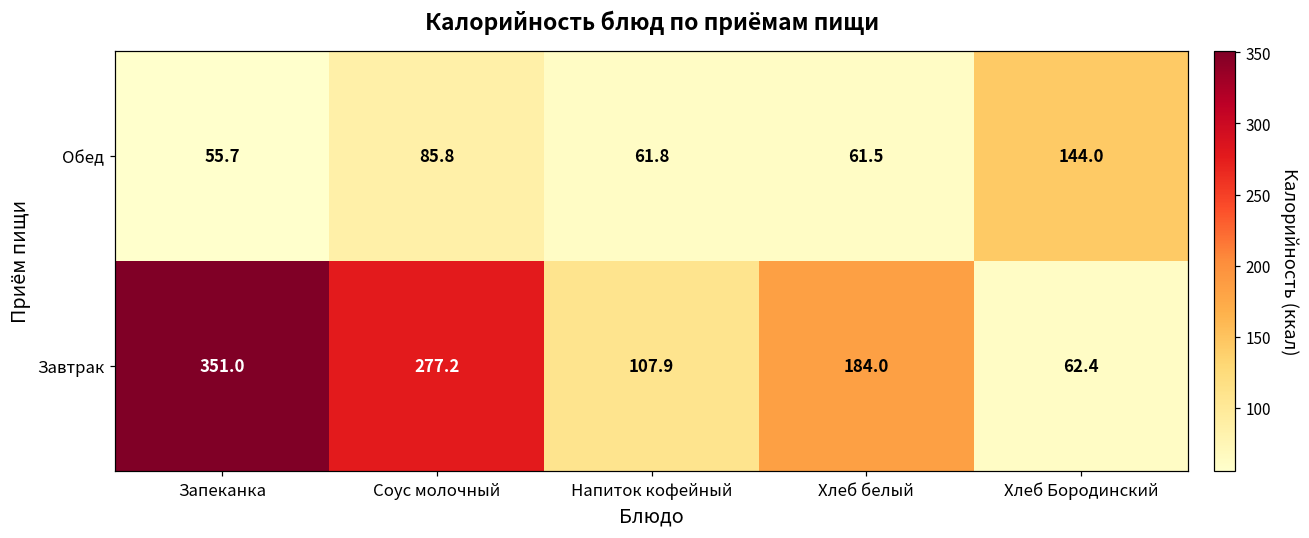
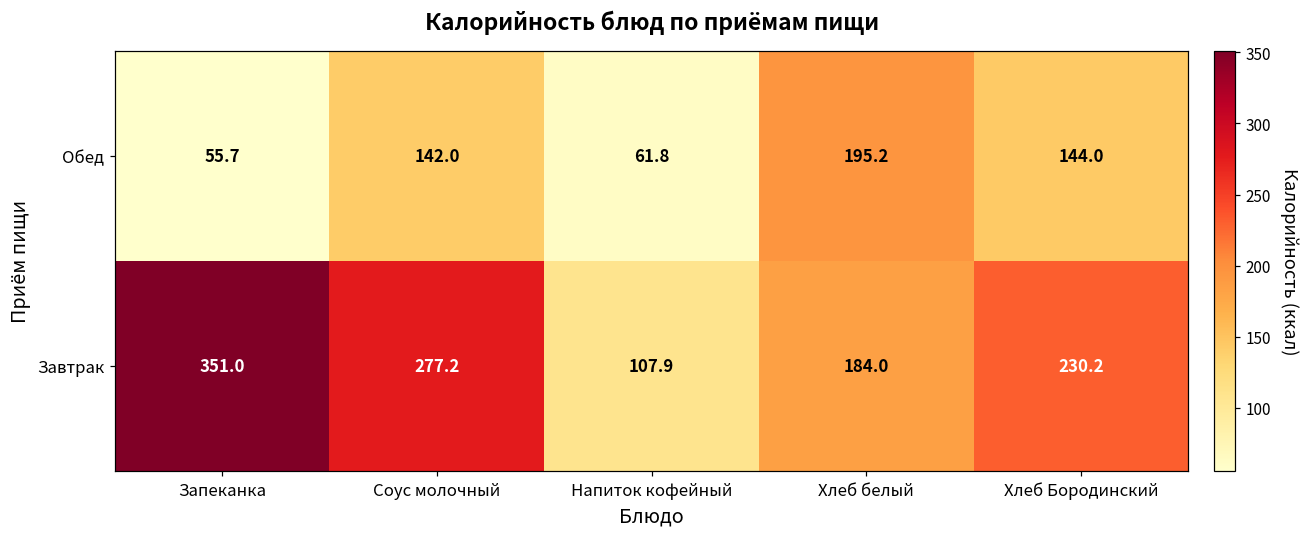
  {
    "Обед": {
      "Запеканка": 55.7,
-     "Соус молочный": 85.8,
+     "Соус молочный": 142.0,
      "Напиток кофейный": 61.8,
-     "Хлеб белый": 61.5,
+     "Хлеб белый": 195.2,
      "Хлеб Бородинский": 144.0
    },
    "Завтрак": {
      "Запеканка": 351.0,
      "Соус молочный": 277.2,
      "Напиток кофейный": 107.9,
      "Хлеб белый": 184.0,
-     "Хлеб Бородинский": 62.4
+     "Хлеб Бородинский": 230.2
    }
  }
